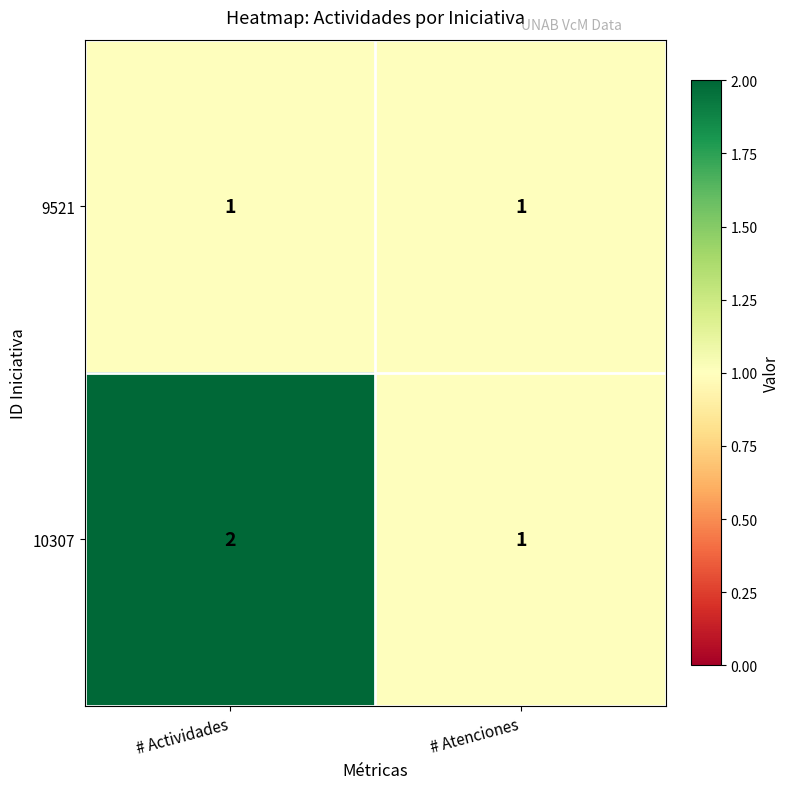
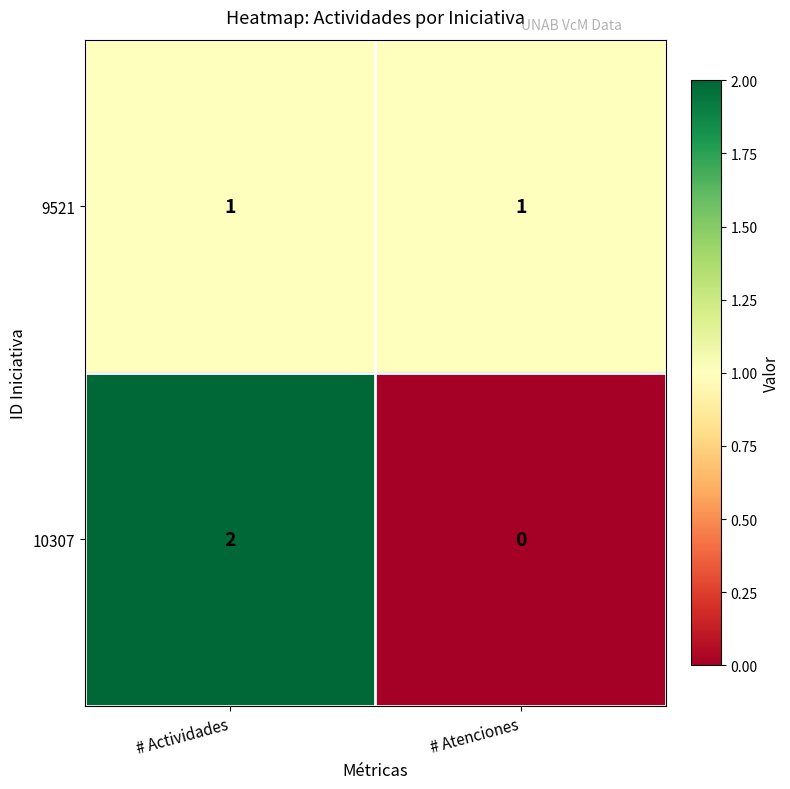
  {
    "9521": {
      "# Actividades": 1,
      "# Atenciones": 1
    },
    "10307": {
      "# Actividades": 2,
-     "# Atenciones": 1
+     "# Atenciones": 0
    }
  }
